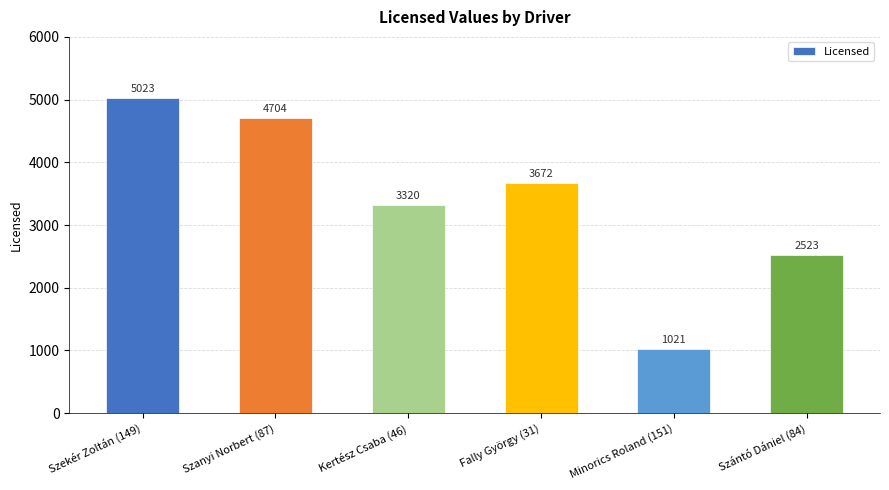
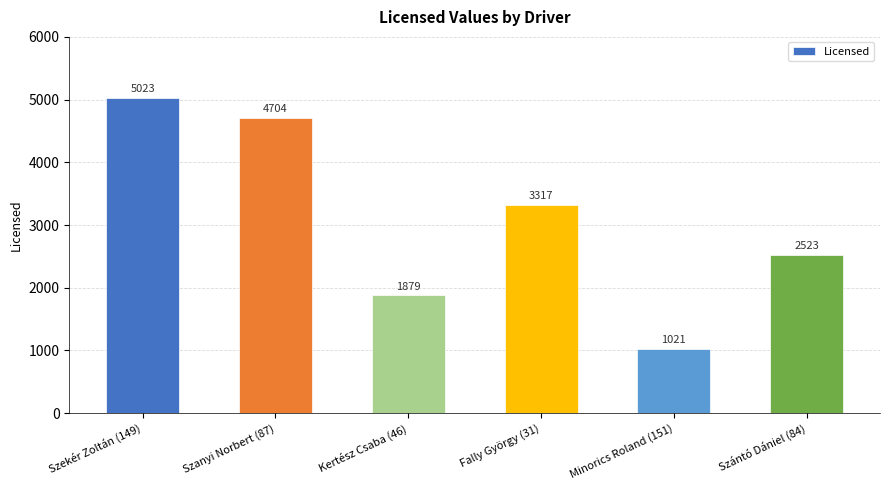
  {
    "Szekér Zoltán (149)": 5023,
    "Szanyi Norbert (87)": 4704,
-   "Kertész Csaba (46)": 3320,
-   "Fally György (31)": 3672,
+   "Kertész Csaba (46)": 1879,
+   "Fally György (31)": 3317,
    "Minorics Roland (151)": 1021,
    "Szántó Dániel (84)": 2523
  }
